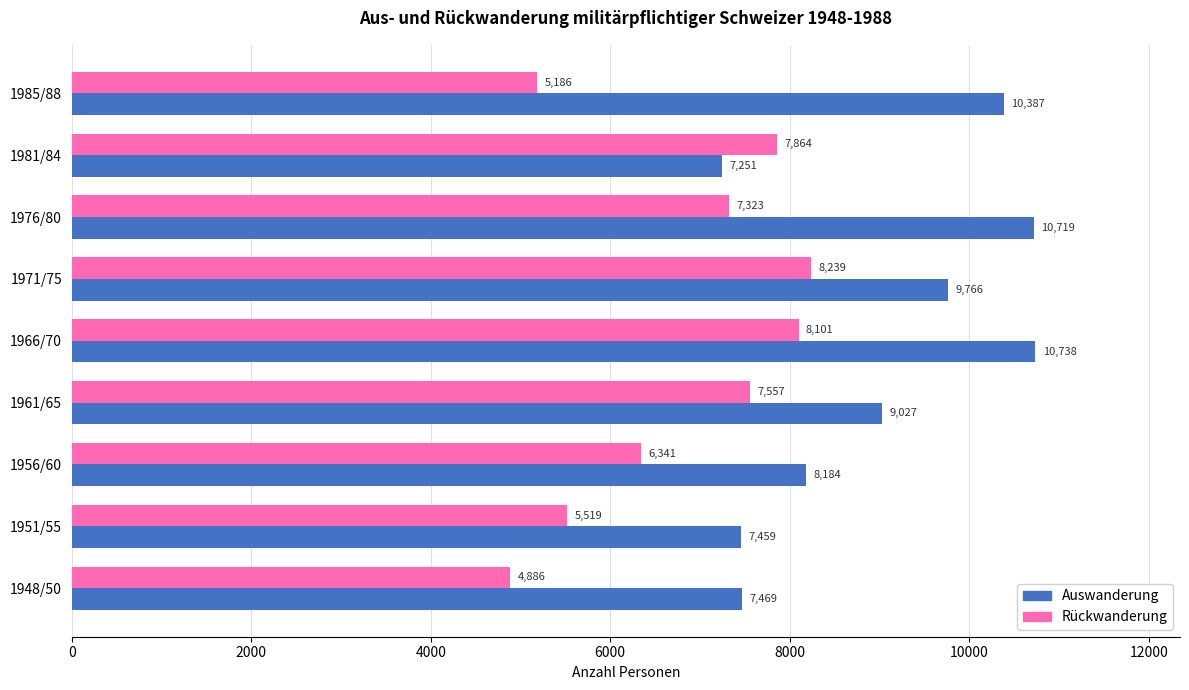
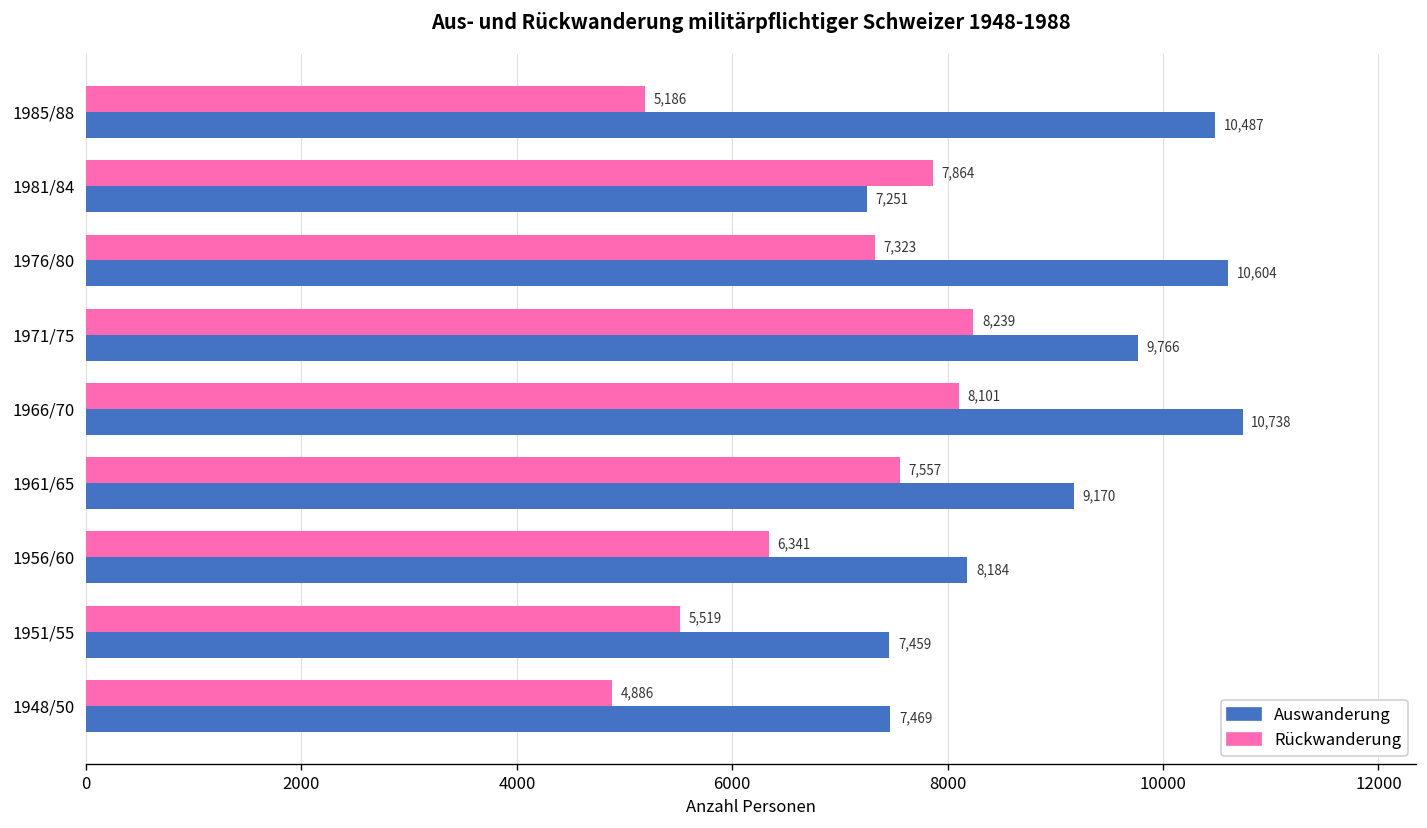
  {
    "Auswanderung": {
-     "1985/88": "10,387",
+     "1985/88": "10,487",
      "1981/84": "7,251",
-     "1976/80": "10,719",
+     "1976/80": "10,604",
      "1971/75": "9,766",
      "1966/70": "10,738",
-     "1961/65": "9,027",
+     "1961/65": "9,170",
      "1956/60": "8,184",
      "1951/55": "7,459",
      "1948/50": "7,469"
    },
    "Rückwanderung": {
      "1985/88": "5,186",
      "1981/84": "7,864",
      "1976/80": "7,323",
      "1971/75": "8,239",
      "1966/70": "8,101",
      "1961/65": "7,557",
      "1956/60": "6,341",
      "1951/55": "5,519",
      "1948/50": "4,886"
    }
  }
